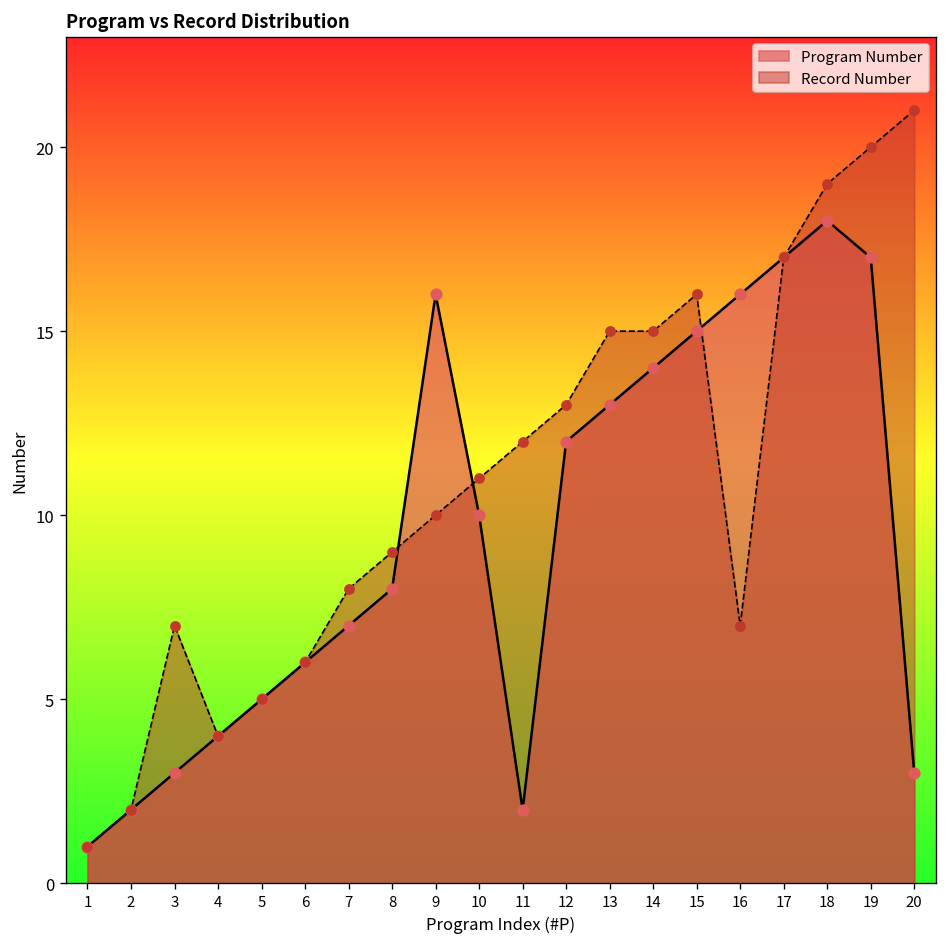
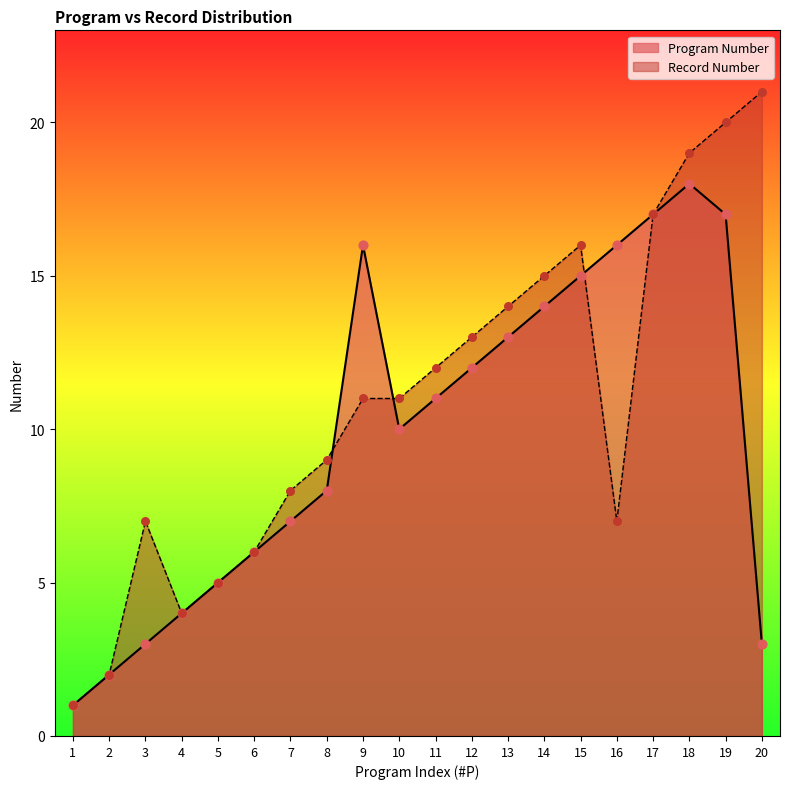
  {
    "Program Number": {
      "3": 3,
      "7": 7,
      "8": 8,
      "9": 16,
      "10": 10,
-     "11": 2,
+     "11": 11,
      "12": 12,
      "13": 13,
      "14": 14,
      "15": 15,
      "16": 16,
      "18": 18,
      "19": 17,
      "20": 3
    },
    "Record Number": {
      "3": 7,
      "7": 8,
      "8": 9,
-     "9": 10,
+     "9": 11,
      "10": 11,
      "11": 12,
      "12": 13,
-     "13": 15,
+     "13": 14,
      "14": 15,
      "15": 16,
      "16": 7,
      "18": 19,
      "19": 20,
      "20": 21
    }
  }
